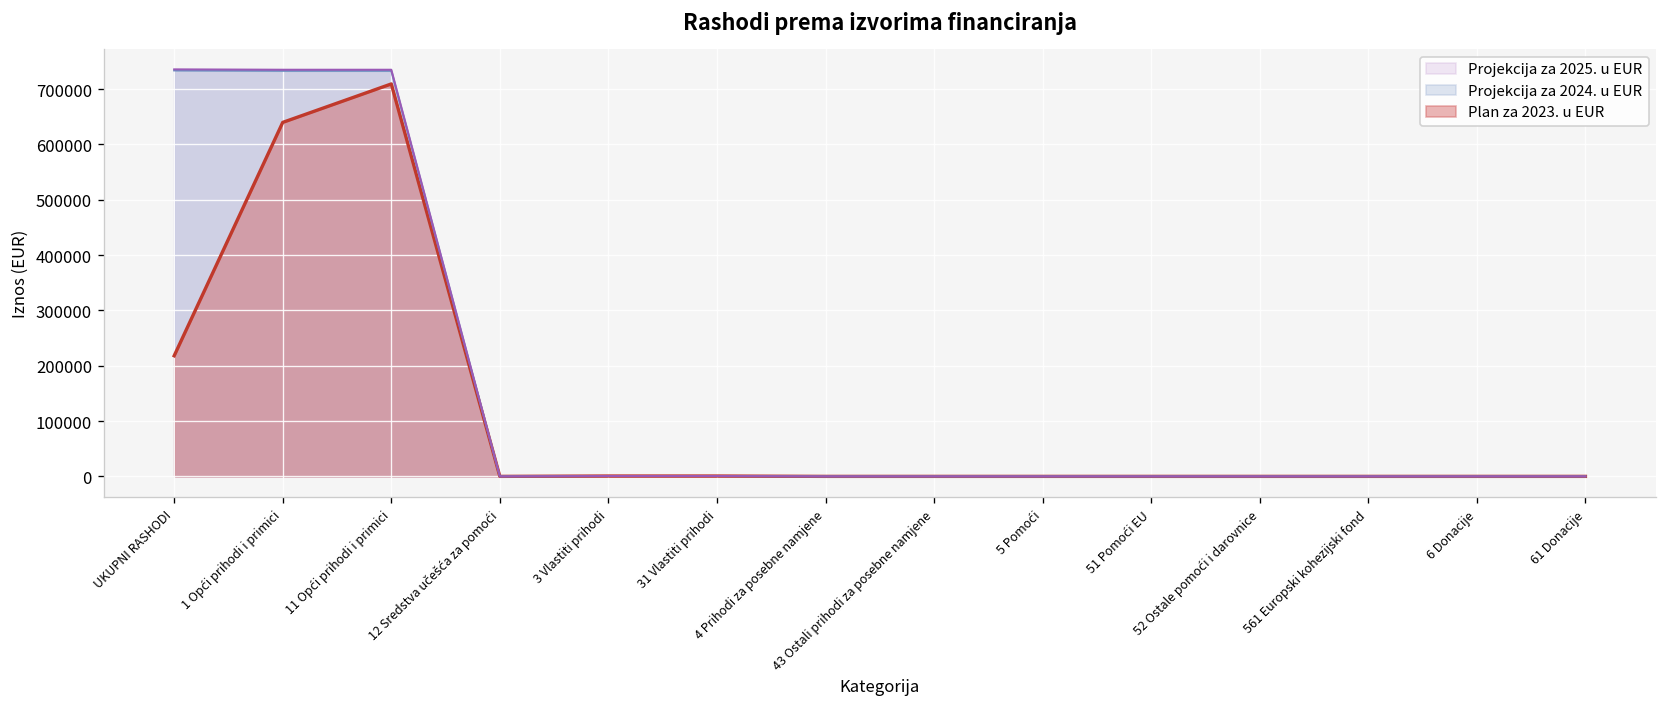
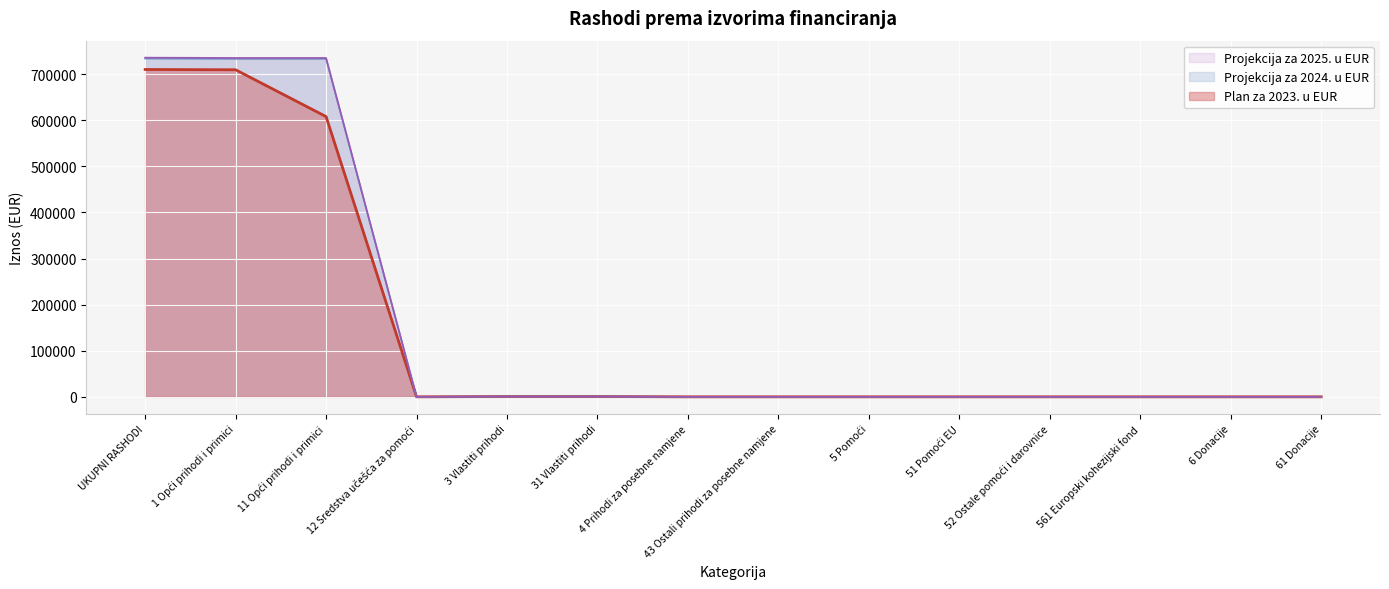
  {
    "Plan za 2023. u EUR": {
-     "UKUPNI RASHODI": 220000,
-     "1 Opći prihodi i primici": 640000,
-     "11 Opći prihodi i primici": 710000
+     "UKUPNI RASHODI": 710000,
+     "1 Opći prihodi i primici": 710000,
+     "11 Opći prihodi i primici": 610000
    }
  }
